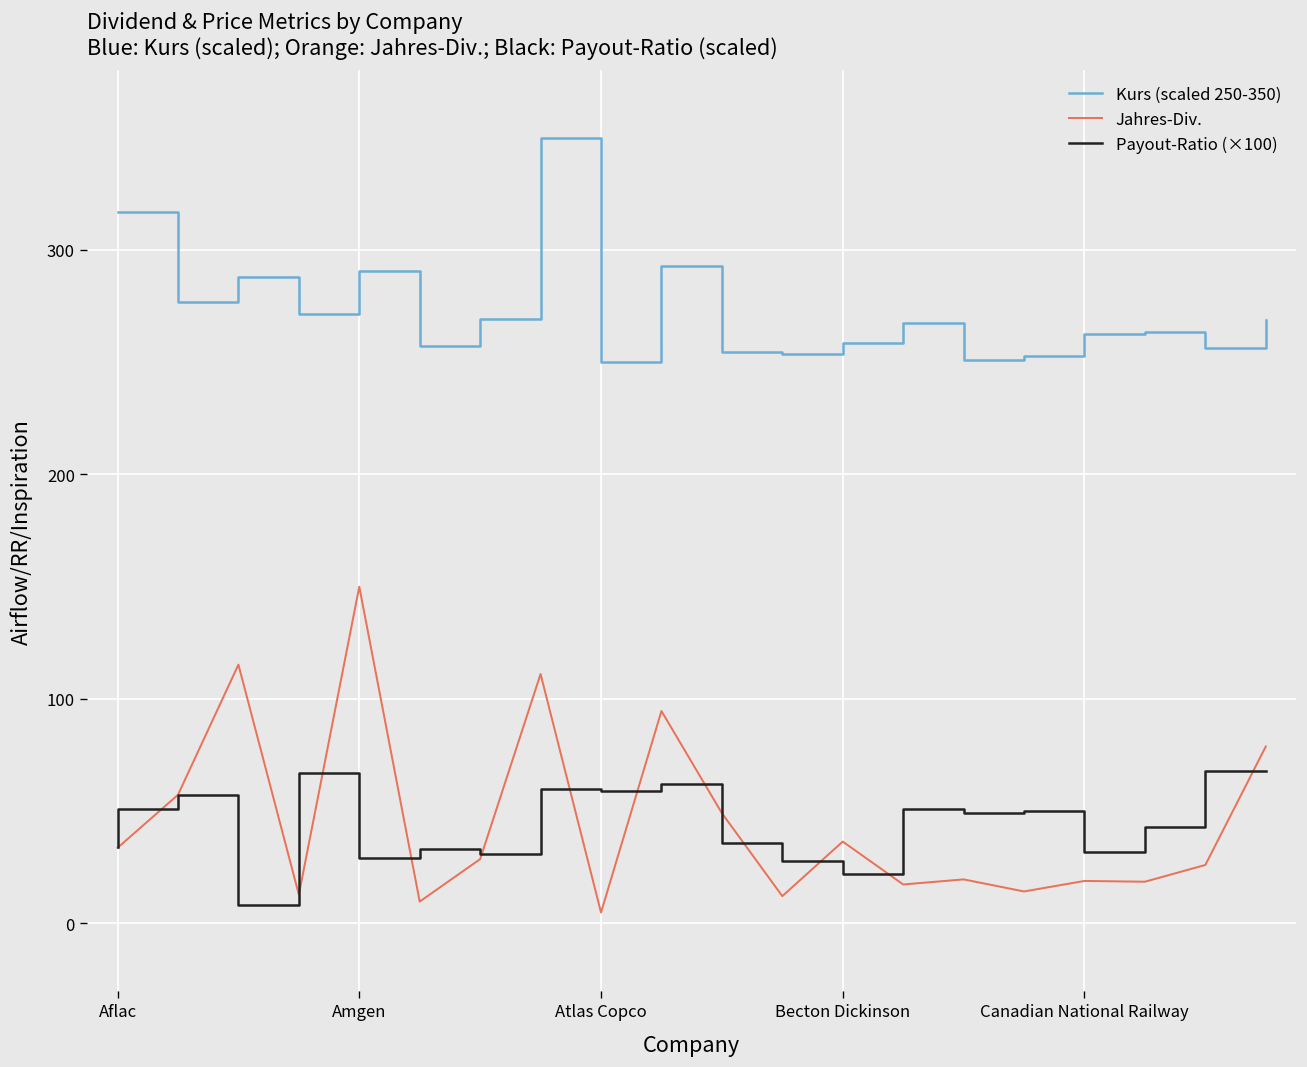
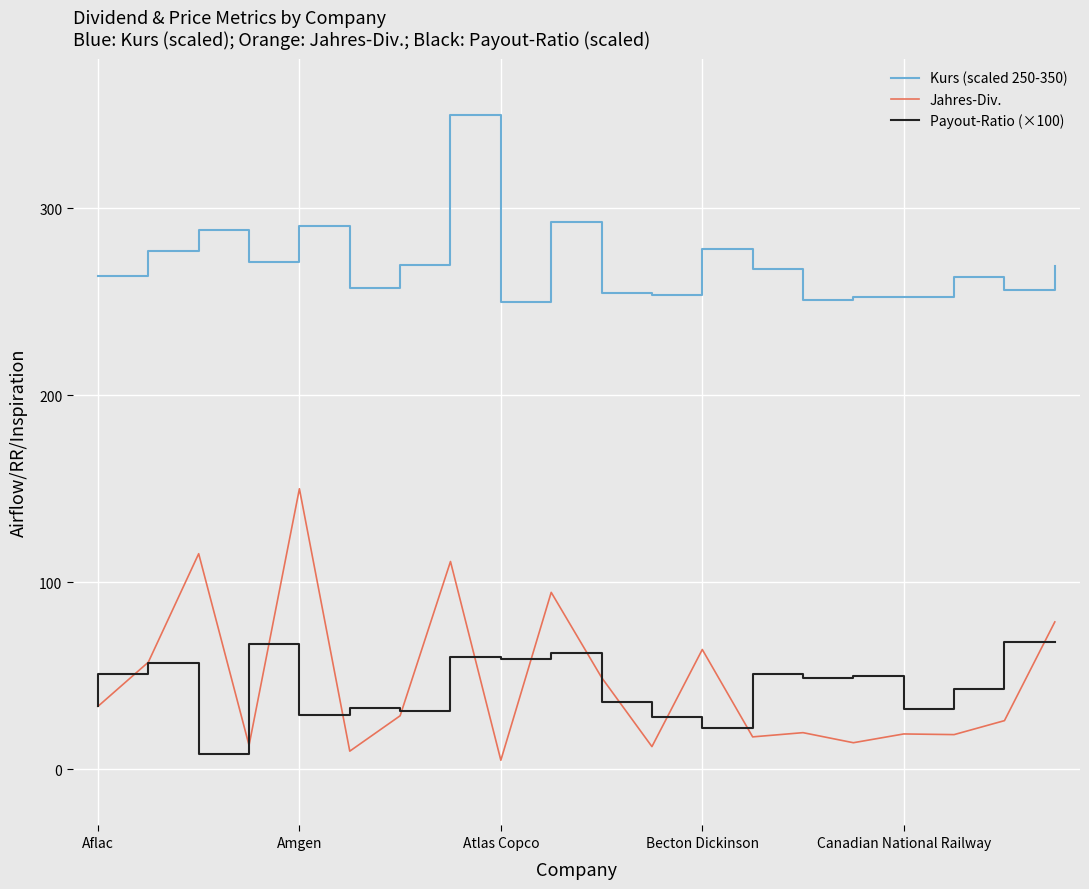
  {
    "Kurs (scaled 250-350)": {
-     "Aflac": 317,
+     "Aflac": 264,
      "Amgen": 291,
      "Atlas Copco": 250,
-     "Becton Dickinson": 259,
-     "Canadian National Railway": 263
+     "Becton Dickinson": 278,
+     "Canadian National Railway": 252
    },
    "Jahres-Div.": {
      "Amgen": 150,
      "Atlas Copco": 5,
-     "Becton Dickinson": 36,
+     "Becton Dickinson": 64,
      "Canadian National Railway": 19
    },
    "Payout-Ratio (×100)": {
      "Amgen": 67,
      "Atlas Copco": 60,
      "Becton Dickinson": 28,
      "Canadian National Railway": 50
    }
  }
